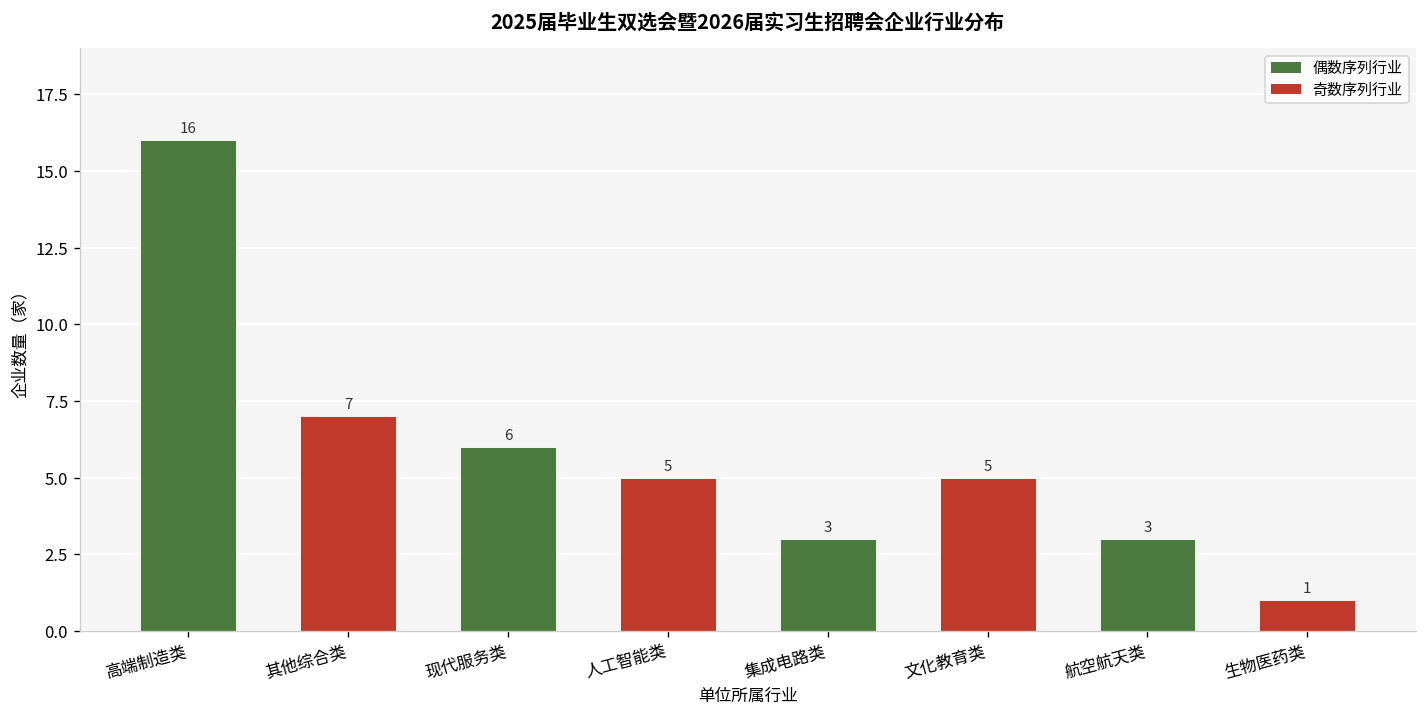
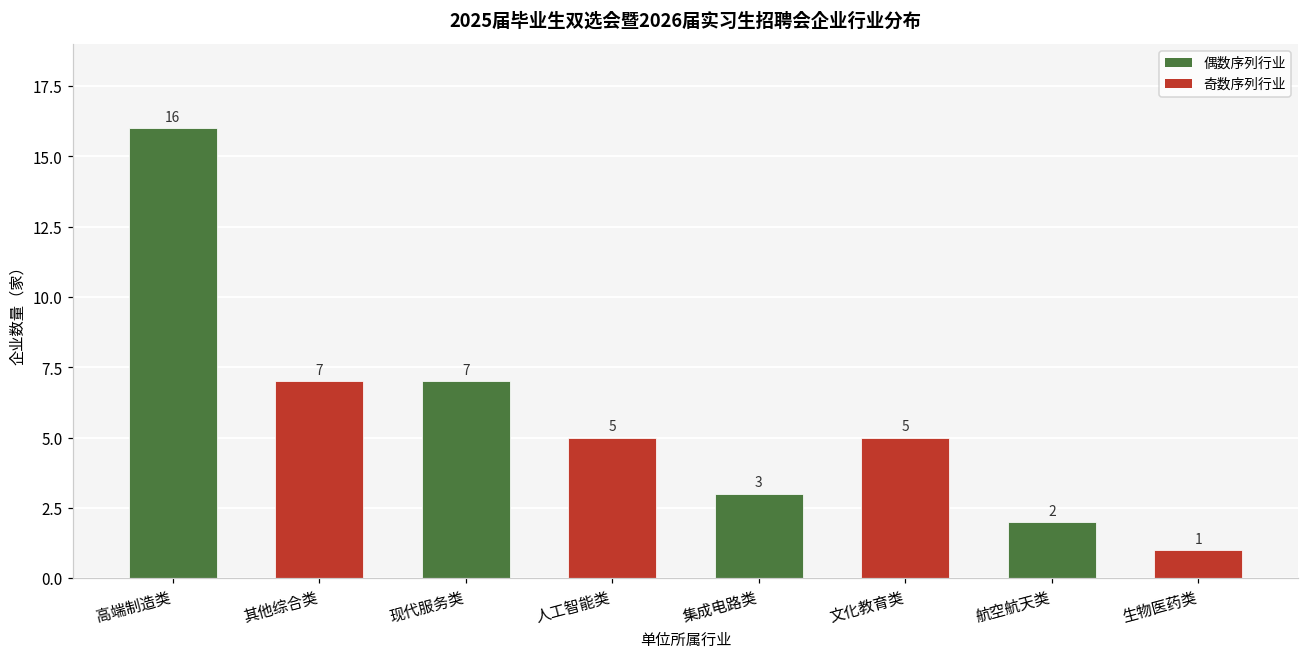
  {
    "高端制造类": 16,
    "其他综合类": 7,
-   "现代服务类": 6,
+   "现代服务类": 7,
    "人工智能类": 5,
    "集成电路类": 3,
    "文化教育类": 5,
-   "航空航天类": 3,
+   "航空航天类": 2,
    "生物医药类": 1
  }
